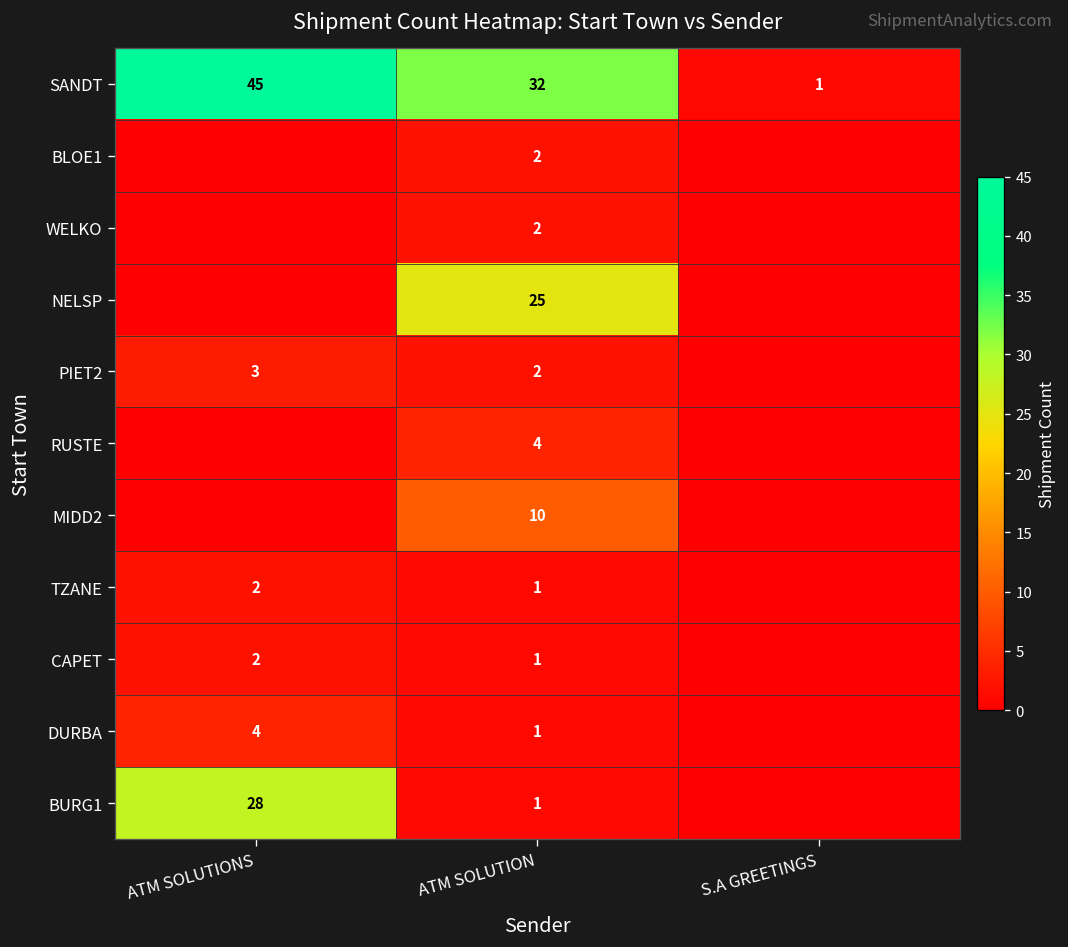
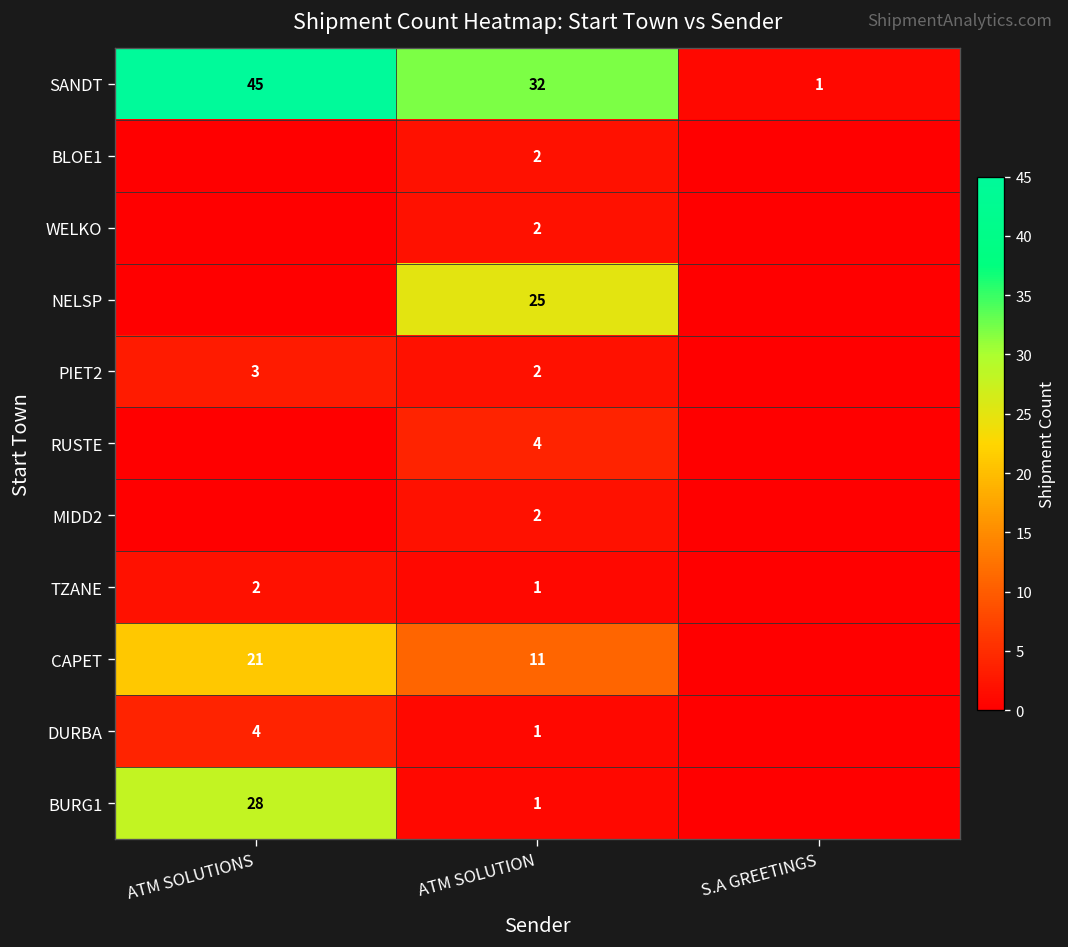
  {
    "SANDT": {
      "ATM SOLUTIONS": 45,
      "ATM SOLUTION": 32,
      "S.A GREETINGS": 1
    },
    "BLOE1": {
      "ATM SOLUTION": 2
    },
    "WELKO": {
      "ATM SOLUTION": 2
    },
    "NELSP": {
      "ATM SOLUTION": 25
    },
    "PIET2": {
      "ATM SOLUTIONS": 3,
      "ATM SOLUTION": 2
    },
    "RUSTE": {
      "ATM SOLUTION": 4
    },
    "MIDD2": {
-     "ATM SOLUTION": 10
+     "ATM SOLUTION": 2
    },
    "TZANE": {
      "ATM SOLUTIONS": 2,
      "ATM SOLUTION": 1
    },
    "CAPET": {
-     "ATM SOLUTIONS": 2,
-     "ATM SOLUTION": 1
+     "ATM SOLUTIONS": 21,
+     "ATM SOLUTION": 11
    },
    "DURBA": {
      "ATM SOLUTIONS": 4,
      "ATM SOLUTION": 1
    },
    "BURG1": {
      "ATM SOLUTIONS": 28,
      "ATM SOLUTION": 1
    }
  }
